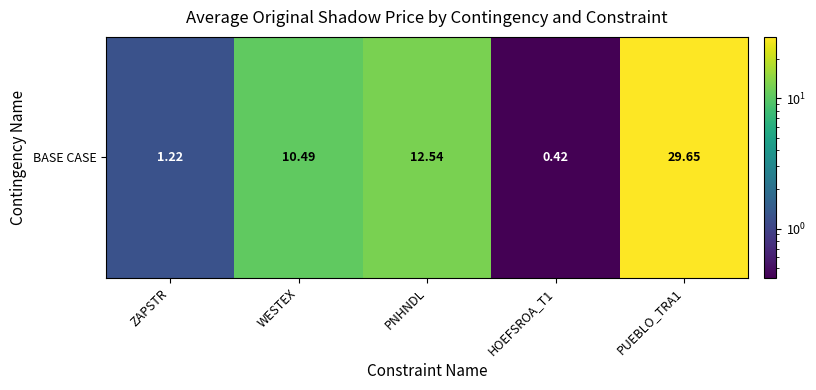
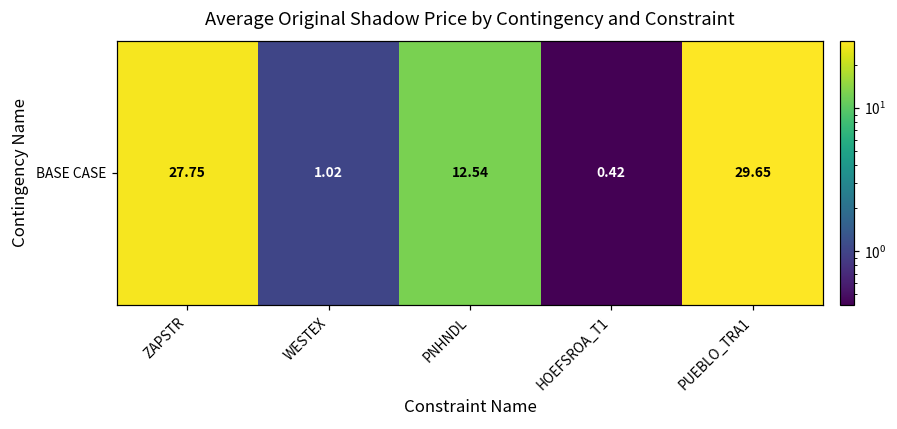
  {
    "BASE CASE": {
-     "ZAPSTR": 1.22,
-     "WESTEX": 10.49,
+     "ZAPSTR": 27.75,
+     "WESTEX": 1.02,
      "PNHNDL": 12.54,
      "HOEFSROA_T1": 0.42,
      "PUEBLO_TRA1": 29.65
    }
  }
